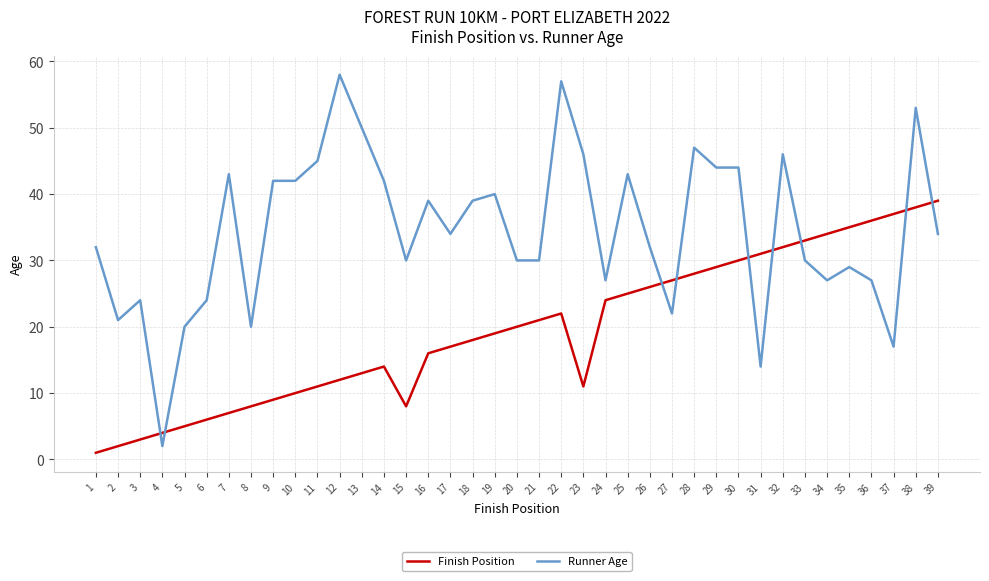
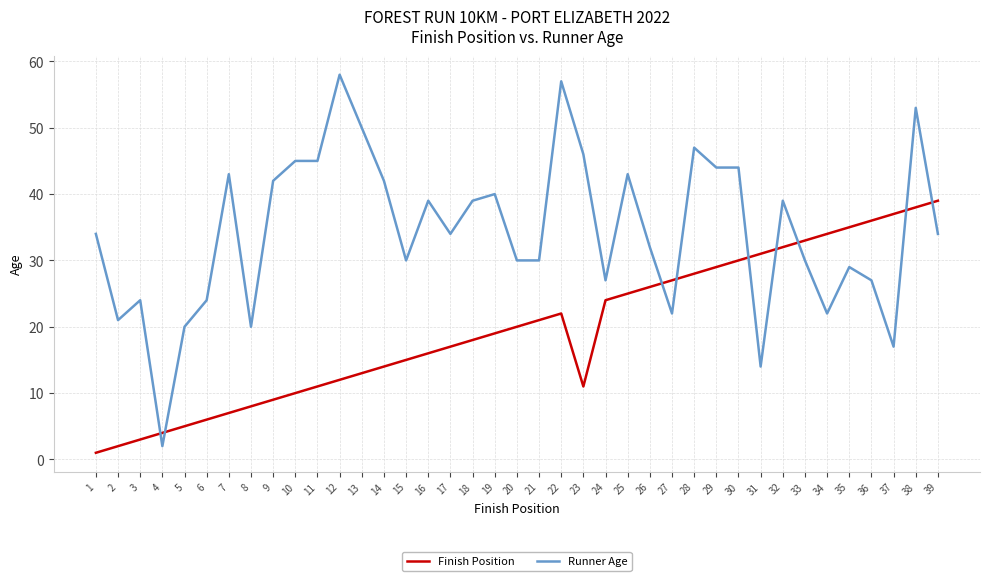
  {
    "Finish Position": {
      "1": 1,
      "2": 2,
      "3": 3,
      "4": 4,
      "5": 5,
      "6": 6,
      "7": 7,
      "8": 8,
      "9": 9,
      "10": 10,
      "11": 11,
      "12": 12,
      "13": 13,
      "14": 14,
-     "15": 8,
+     "15": 15,
      "16": 16,
      "17": 17,
      "18": 18,
      "19": 19,
      "20": 20,
      "21": 21,
      "22": 22,
      "23": 11,
      "24": 24,
      "25": 25,
      "26": 26,
      "27": 27,
      "28": 28,
      "29": 29,
      "30": 30,
      "31": 31,
      "32": 32,
      "33": 33,
      "34": 34,
      "35": 35,
      "36": 36,
      "37": 37,
      "38": 38,
      "39": 39
    },
    "Runner Age": {
-     "1": 32,
+     "1": 34,
      "2": 21,
      "3": 24,
      "4": 2,
      "5": 20,
      "6": 24,
      "7": 43,
      "8": 20,
      "9": 42,
-     "10": 42,
+     "10": 45,
      "11": 45,
      "12": 58,
      "13": 50,
      "14": 42,
      "15": 30,
      "16": 39,
      "17": 34,
      "18": 39,
      "19": 40,
      "20": 30,
      "21": 30,
      "22": 57,
      "23": 46,
      "24": 27,
      "25": 43,
      "26": 32,
      "27": 22,
      "28": 47,
      "29": 44,
      "30": 44,
      "31": 14,
-     "32": 46,
+     "32": 39,
      "33": 30,
-     "34": 27,
+     "34": 22,
      "35": 29,
      "36": 27,
      "37": 17,
      "38": 53,
      "39": 34
    }
  }
